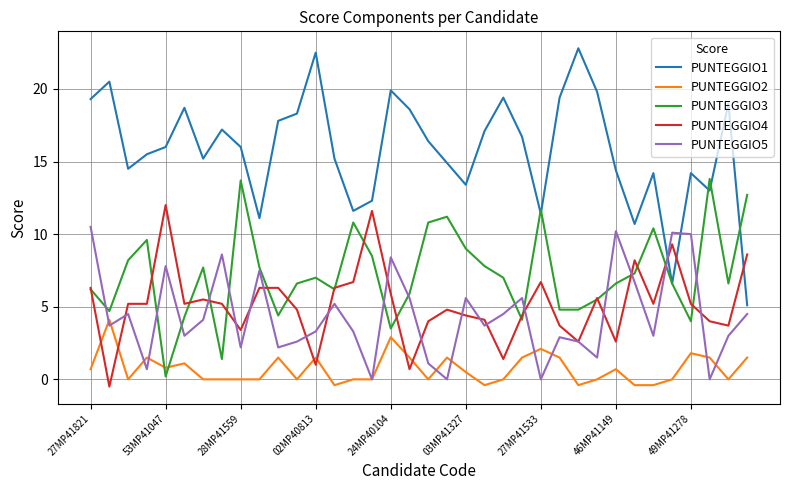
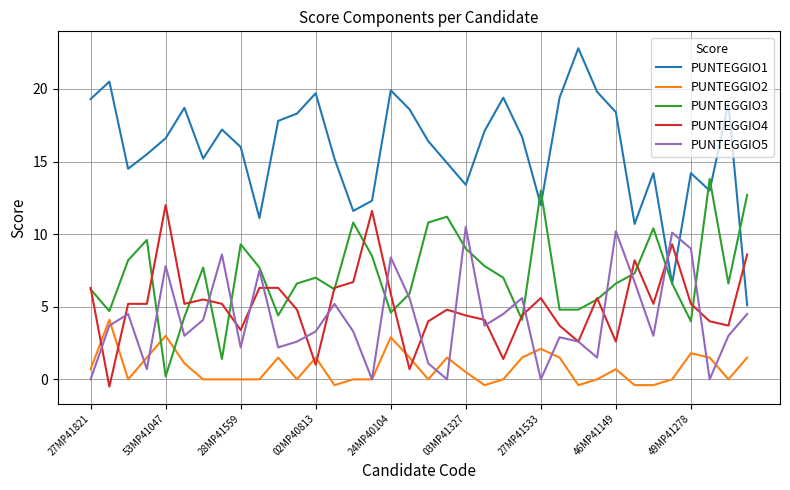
  {
    "PUNTEGGIO1": {
      "27MP41821": 19.3,
-     "53MP41047": 16.0,
+     "53MP41047": 16.6,
      "28MP41559": 16.0,
-     "02MP40813": 22.5,
+     "02MP40813": 19.7,
      "24MP40104": 19.9,
      "03MP41327": 13.4,
-     "27MP41533": 11.4,
-     "46MP41149": 14.4,
+     "27MP41533": 12.0,
+     "46MP41149": 18.4,
      "49MP41278": 14.2
    },
    "PUNTEGGIO2": {
      "27MP41821": 0.7,
-     "53MP41047": 0.8,
+     "53MP41047": 3.0,
      "28MP41559": 0.0,
      "02MP40813": 1.5,
      "24MP40104": 2.9,
      "03MP41327": 0.5,
      "27MP41533": 2.1,
      "46MP41149": 0.7,
      "49MP41278": 1.8
    },
    "PUNTEGGIO3": {
      "53MP41047": 0.2,
-     "28MP41559": 13.7,
+     "28MP41559": 9.3,
      "02MP40813": 7.0,
-     "24MP40104": 3.5,
+     "24MP40104": 4.6,
      "03MP41327": 9.0,
-     "27MP41533": 11.7,
+     "27MP41533": 13.0,
      "46MP41149": 6.6,
      "49MP41278": 4.0
    },
    "PUNTEGGIO4": {
      "53MP41047": 12.0,
      "28MP41559": 3.4,
      "02MP40813": 1.0,
      "24MP40104": 5.9,
      "03MP41327": 4.4,
-     "27MP41533": 6.7,
+     "27MP41533": 5.6,
      "46MP41149": 2.6,
      "49MP41278": 5.2
    },
    "PUNTEGGIO5": {
-     "27MP41821": 10.5,
+     "27MP41821": 0.0,
      "53MP41047": 7.8,
      "28MP41559": 2.2,
      "02MP40813": 3.3,
      "24MP40104": 8.4,
-     "03MP41327": 5.6,
+     "03MP41327": 10.5,
      "27MP41533": 0.0,
      "46MP41149": 10.2,
-     "49MP41278": 10
+     "49MP41278": 9
    }
  }
